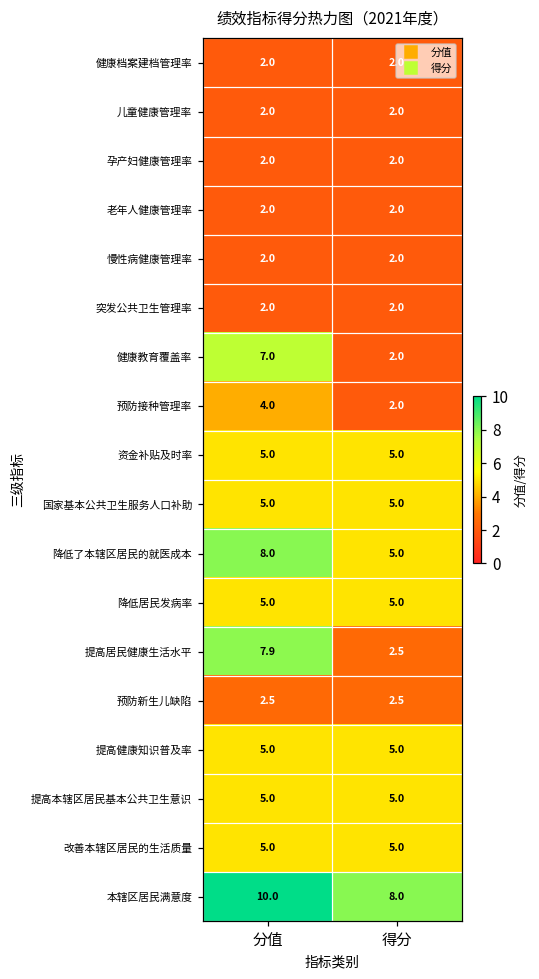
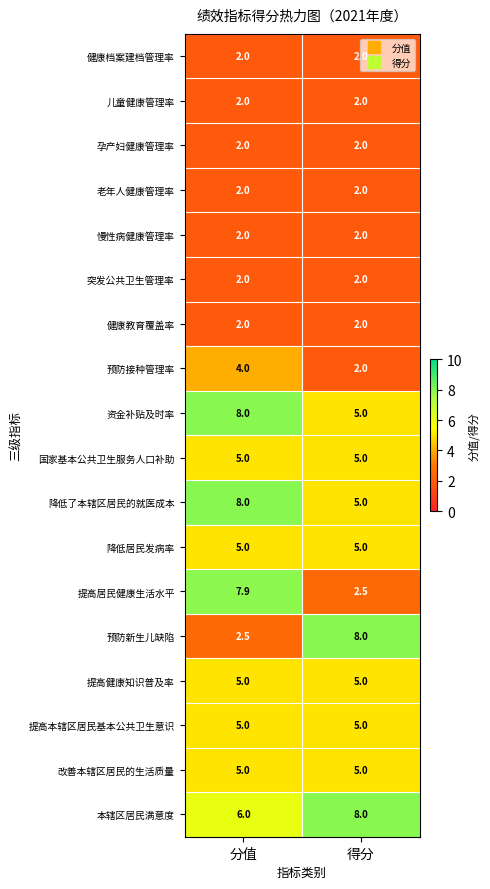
  {
    "健康档案建档管理率": {
      "分值": 2.0
    },
    "儿童健康管理率": {
      "分值": 2.0,
      "得分": 2.0
    },
    "孕产妇健康管理率": {
      "分值": 2.0,
      "得分": 2.0
    },
    "老年人健康管理率": {
      "分值": 2.0,
      "得分": 2.0
    },
    "慢性病健康管理率": {
      "分值": 2.0,
      "得分": 2.0
    },
    "突发公共卫生管理率": {
      "分值": 2.0,
      "得分": 2.0
    },
    "健康教育覆盖率": {
-     "分值": 7.0,
+     "分值": 2.0,
      "得分": 2.0
    },
    "预防接种管理率": {
      "分值": 4.0,
      "得分": 2.0
    },
    "资金补贴及时率": {
-     "分值": 5.0,
+     "分值": 8.0,
      "得分": 5.0
    },
    "国家基本公共卫生服务人口补助": {
      "分值": 5.0,
      "得分": 5.0
    },
    "降低了本辖区居民的就医成本": {
      "分值": 8.0,
      "得分": 5.0
    },
    "降低居民发病率": {
      "分值": 5.0,
      "得分": 5.0
    },
    "提高居民健康生活水平": {
      "分值": 7.9,
      "得分": 2.5
    },
    "预防新生儿缺陷": {
      "分值": 2.5,
-     "得分": 2.5
+     "得分": 8.0
    },
    "提高健康知识普及率": {
      "分值": 5.0,
      "得分": 5.0
    },
    "提高本辖区居民基本公共卫生意识": {
      "分值": 5.0,
      "得分": 5.0
    },
    "改善本辖区居民的生活质量": {
      "分值": 5.0,
      "得分": 5.0
    },
    "本辖区居民满意度": {
-     "分值": 10.0,
+     "分值": 6.0,
      "得分": 8.0
    }
  }
